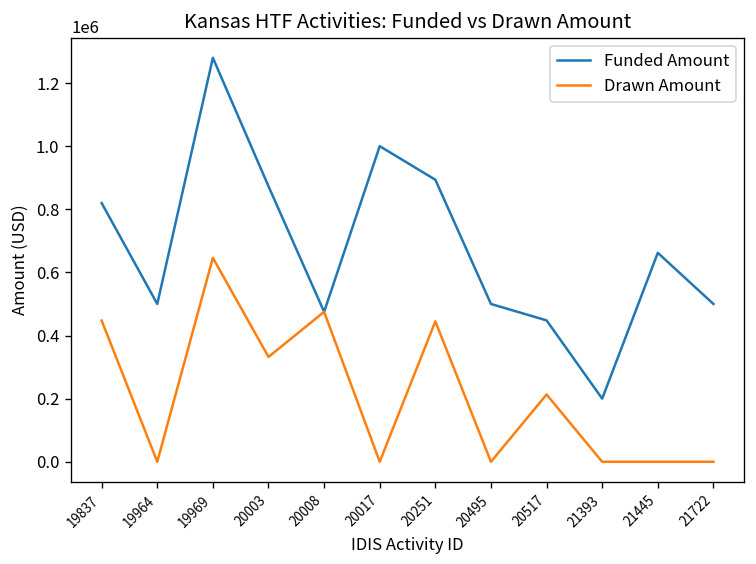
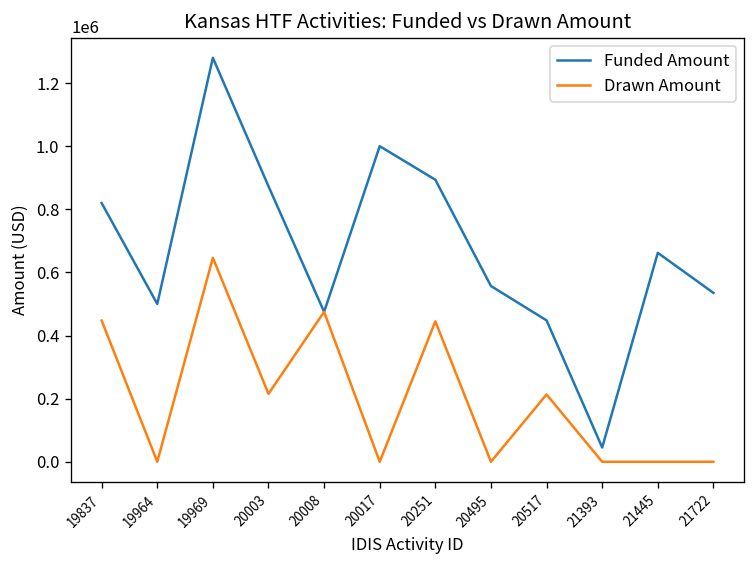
  {
    "Funded Amount": {
      "19837": 820000,
      "19964": 500000,
      "19969": 1280000,
      "20003": 870000,
      "20017": 1000000,
      "20251": 890000,
-     "20495": 500000,
+     "20495": 560000,
      "20517": 450000,
-     "21393": 200000,
+     "21393": 50000,
      "21445": 660000,
-     "21722": 500000
+     "21722": 540000
    },
    "Drawn Amount": {
      "19837": 450000,
      "19964": 0,
      "19969": 650000,
-     "20003": 330000,
+     "20003": 220000,
      "20017": 0,
      "20251": 450000,
      "20495": 0,
      "20517": 210000,
      "21393": 0,
      "21445": 0,
      "21722": 0
    }
  }
